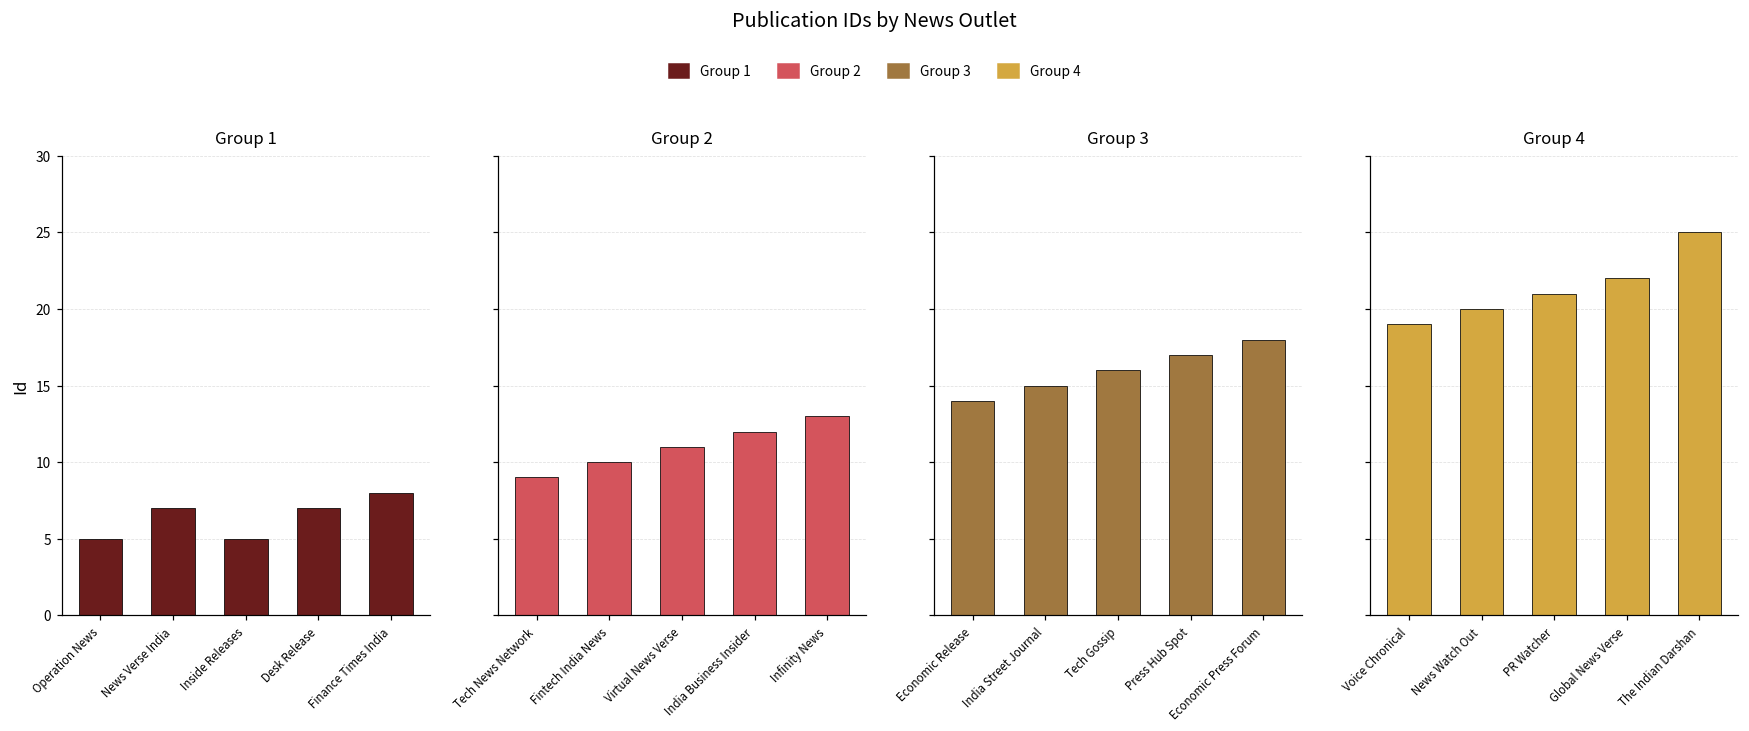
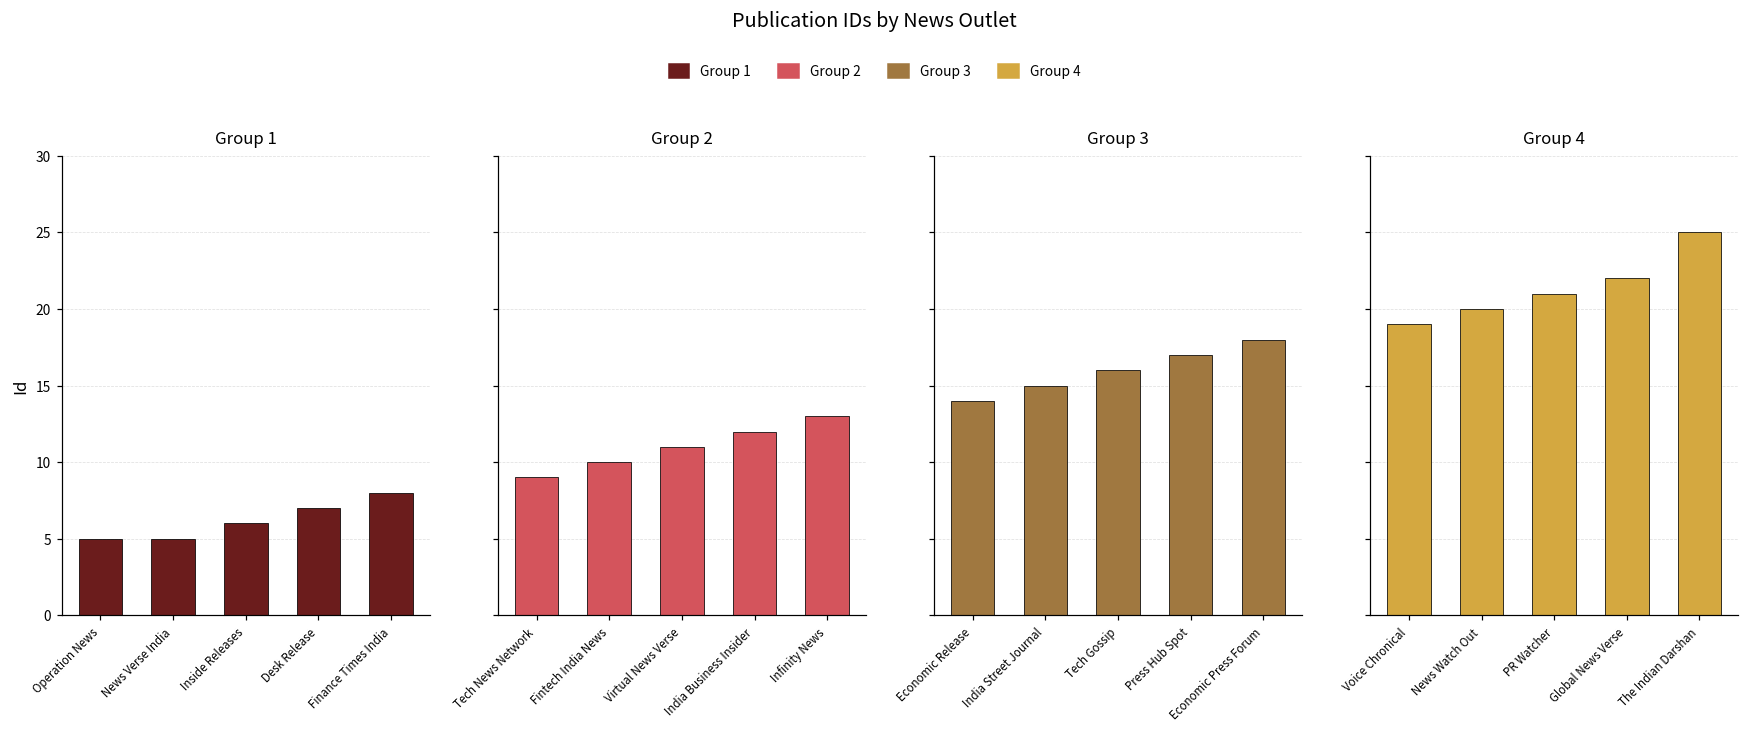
  {
    "Group 1": {
      "Operation News": 5,
-     "News Verse India": 7,
-     "Inside Releases": 5,
+     "News Verse India": 5,
+     "Inside Releases": 6,
      "Desk Release": 7,
      "Finance Times India": 8
    }
  }
